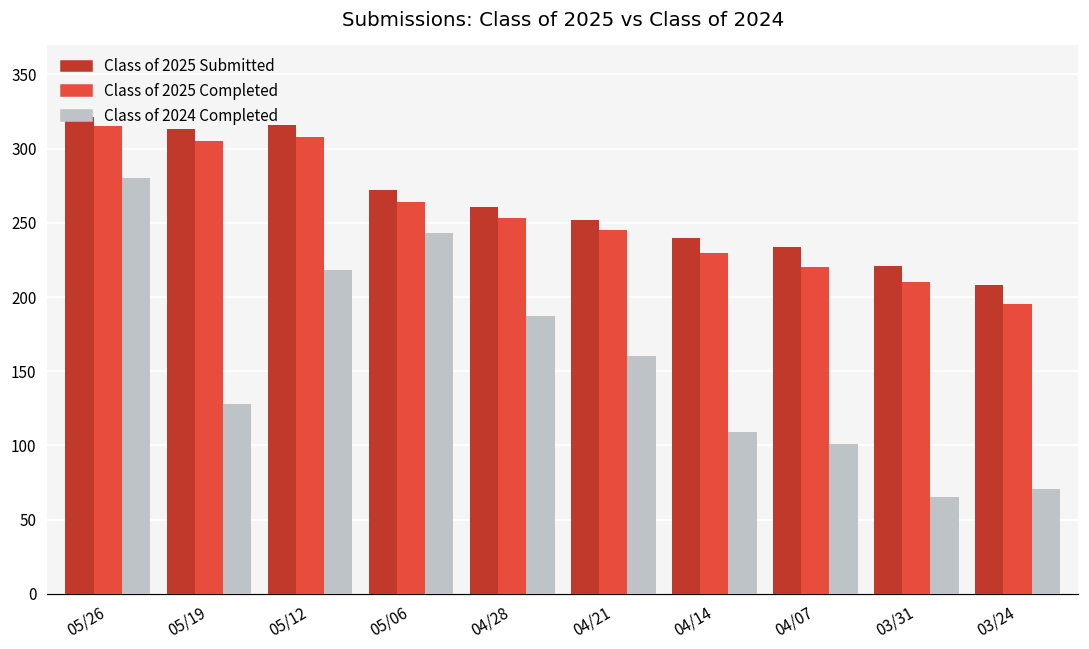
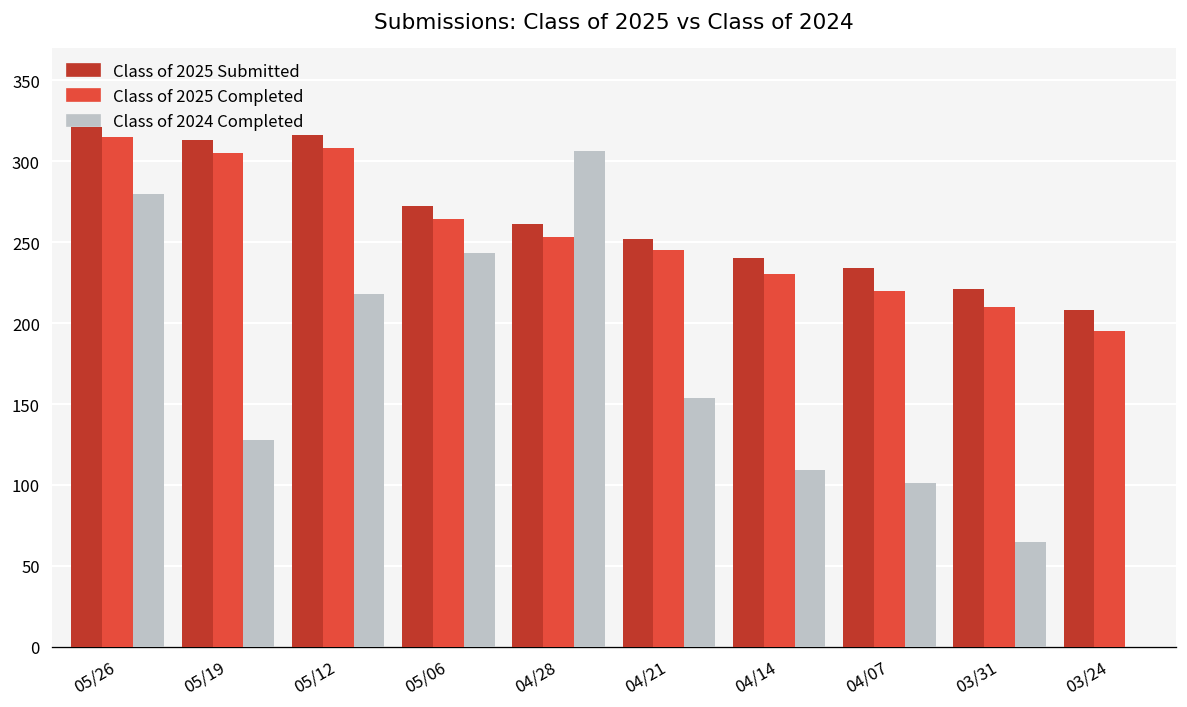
  {
    "Class of 2024 Completed": {
      "05/26": 280,
      "05/19": 128,
      "05/12": 218,
      "05/06": 243,
-     "04/28": 187,
-     "04/21": 160,
+     "04/28": 306,
+     "04/21": 154,
      "04/14": 109,
      "04/07": 101,
      "03/31": 65,
-     "03/24": 71
+     "03/24": 0
    }
  }
